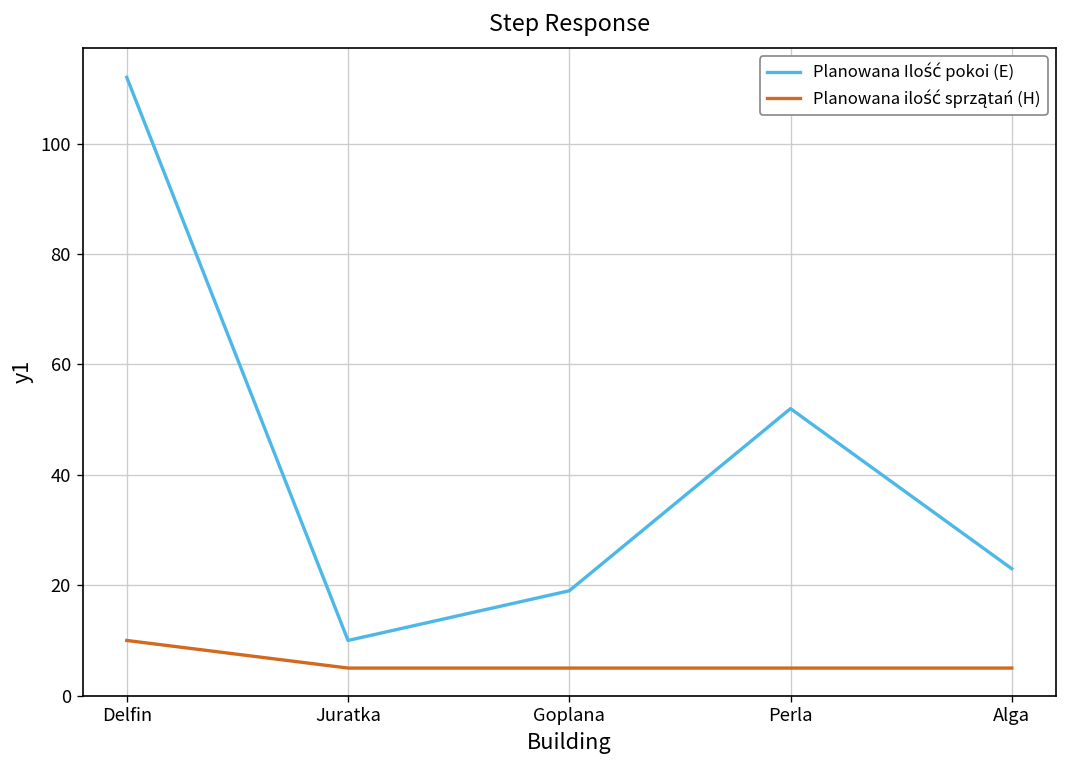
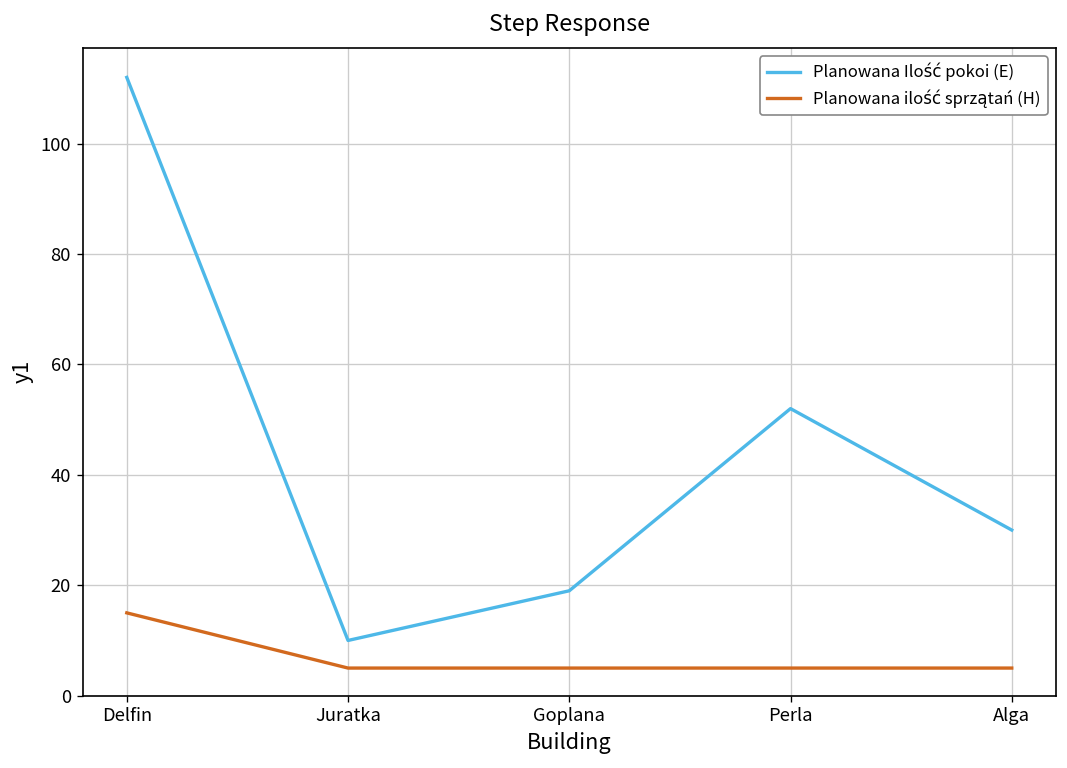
  {
    "Planowana Ilość pokoi (E)": {
      "Delfin": 112,
      "Juratka": 10,
      "Goplana": 19,
      "Perla": 52,
-     "Alga": 23
+     "Alga": 30
    },
    "Planowana ilość sprzątań (H)": {
-     "Delfin": 10,
+     "Delfin": 15,
      "Juratka": 5,
      "Goplana": 5,
      "Perla": 5,
      "Alga": 5
    }
  }
